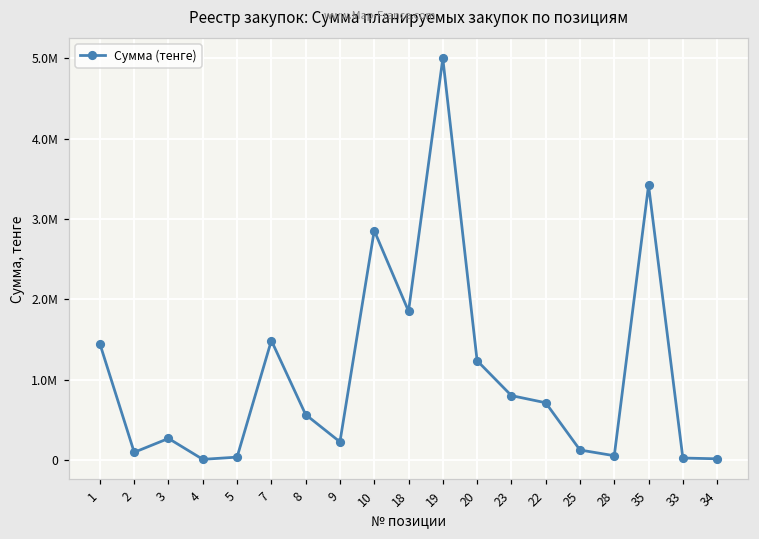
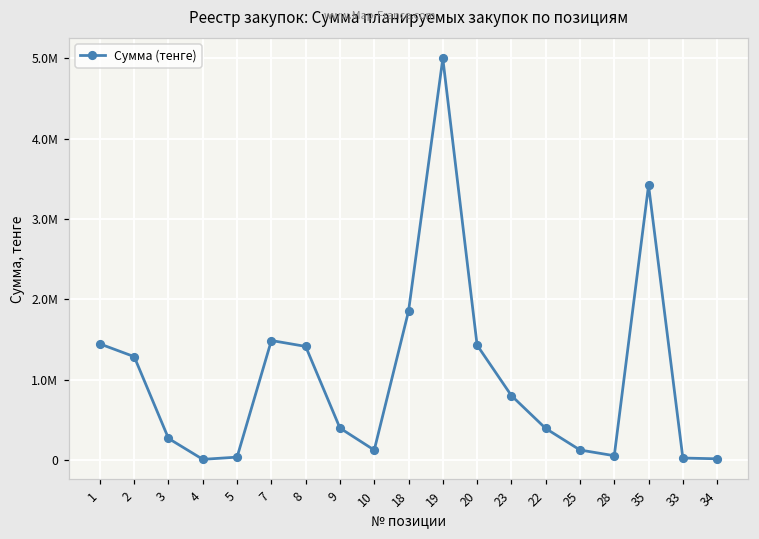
  {
    "1": 1400000,
-   "2": 100000,
+   "2": 1300000,
    "3": 300000,
    "4": 0,
    "5": 0,
    "7": 1500000,
-   "8": 600000,
-   "9": 200000,
-   "10": 2900000,
+   "8": 1400000,
+   "9": 400000,
+   "10": 100000,
    "18": 1900000,
    "19": 5000000,
-   "20": 1200000,
+   "20": 1400000,
    "23": 800000,
-   "22": 700000,
+   "22": 400000,
    "25": 100000,
    "28": 100000,
    "35": 3400000,
    "33": 0,
    "34": 0
  }
